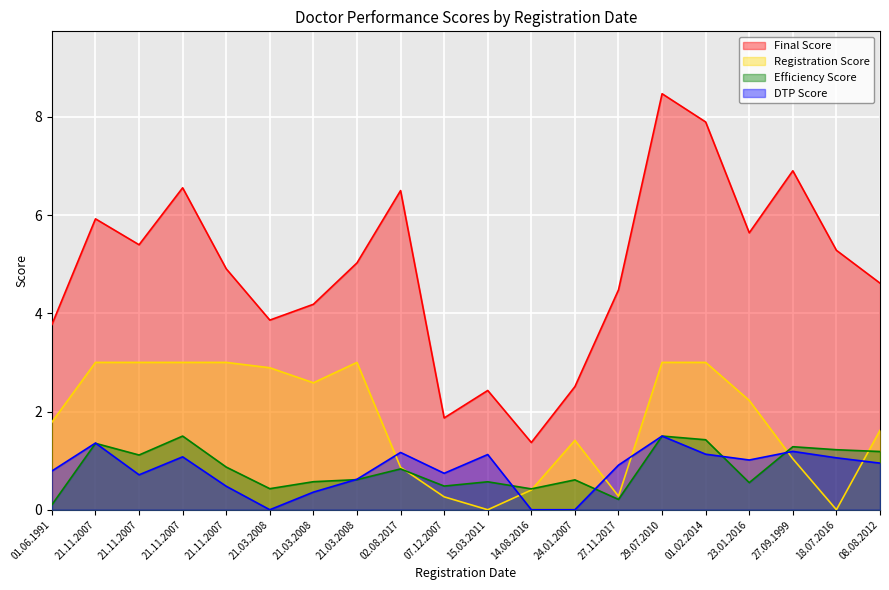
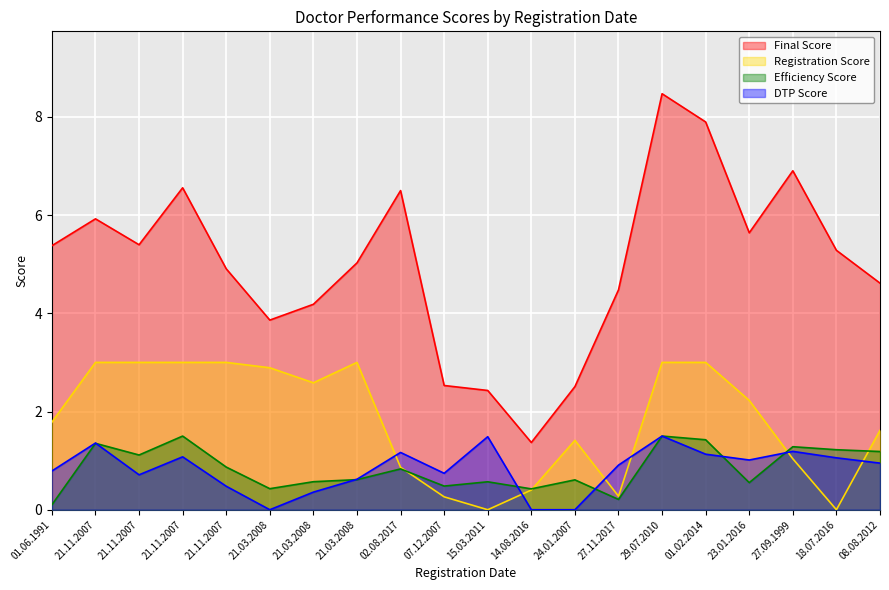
  {
    "Final Score": {
-     "01.06.1991": 3.8,
+     "01.06.1991": 5.4,
      "02.08.2017": 6.5,
-     "07.12.2007": 1.9,
+     "07.12.2007": 2.5,
      "15.03.2011": 2.4,
      "14.08.2016": 1.4,
      "24.01.2007": 2.5,
      "27.11.2017": 4.5,
      "29.07.2010": 8.5,
      "01.02.2014": 7.9,
      "23.01.2016": 5.6,
      "27.09.1999": 6.9,
      "18.07.2016": 5.3,
      "08.08.2012": 4.6
    },
    "Registration Score": {
      "01.06.1991": 1.8,
      "07.12.2007": 0.3,
      "15.03.2011": 0.0,
      "24.01.2007": 1.4,
      "27.11.2017": 0.3,
      "29.07.2010": 3.0,
      "01.02.2014": 3.0,
      "23.01.2016": 2.2,
      "27.09.1999": 1.0,
      "18.07.2016": 0.0,
      "08.08.2012": 1.6
    },
    "Efficiency Score": {
      "01.06.1991": 0.1,
      "07.12.2007": 0.5,
      "15.03.2011": 0.6,
      "24.01.2007": 0.6,
      "27.11.2017": 0.2,
      "01.02.2014": 1.4,
      "23.01.2016": 0.6,
      "27.09.1999": 1.3,
      "18.07.2016": 1.2,
      "08.08.2012": 1.2
    },
    "DTP Score": {
      "01.06.1991": 0.8,
      "02.08.2017": 1.2,
      "07.12.2007": 0.7,
-     "15.03.2011": 1.1,
+     "15.03.2011": 1.5,
      "14.08.2016": 0.0,
      "24.01.2007": 0.0,
      "27.11.2017": 0.9,
      "01.02.2014": 1.1,
      "23.01.2016": 1.0,
      "27.09.1999": 1.2,
      "18.07.2016": 1.1,
      "08.08.2012": 0.9
    }
  }
